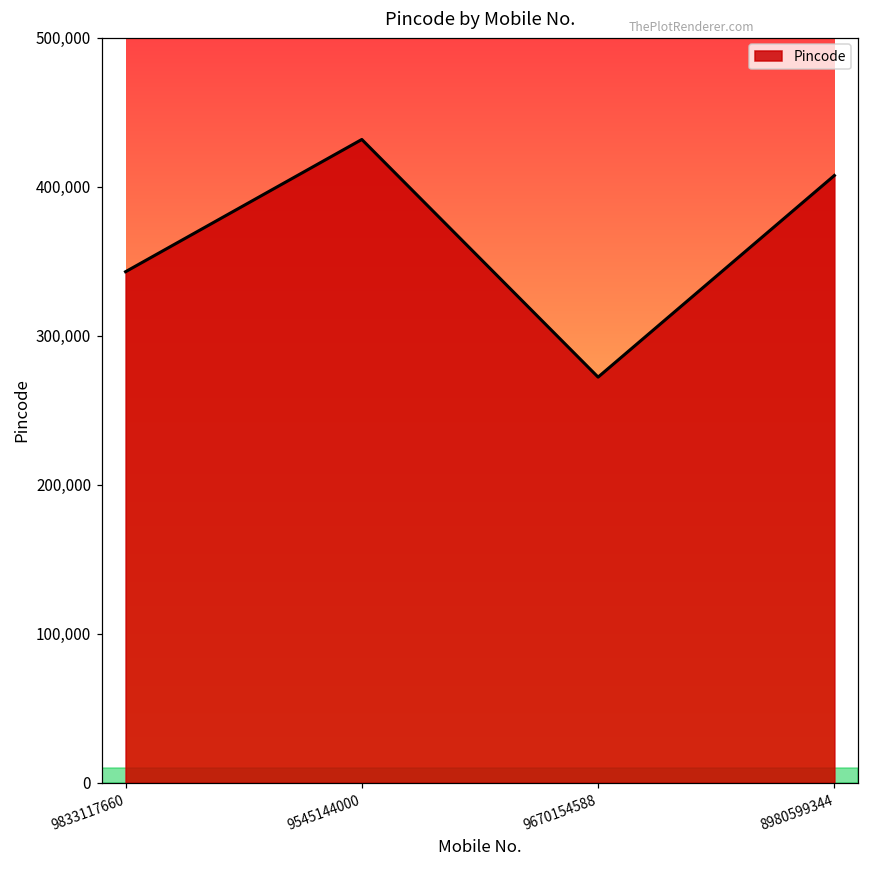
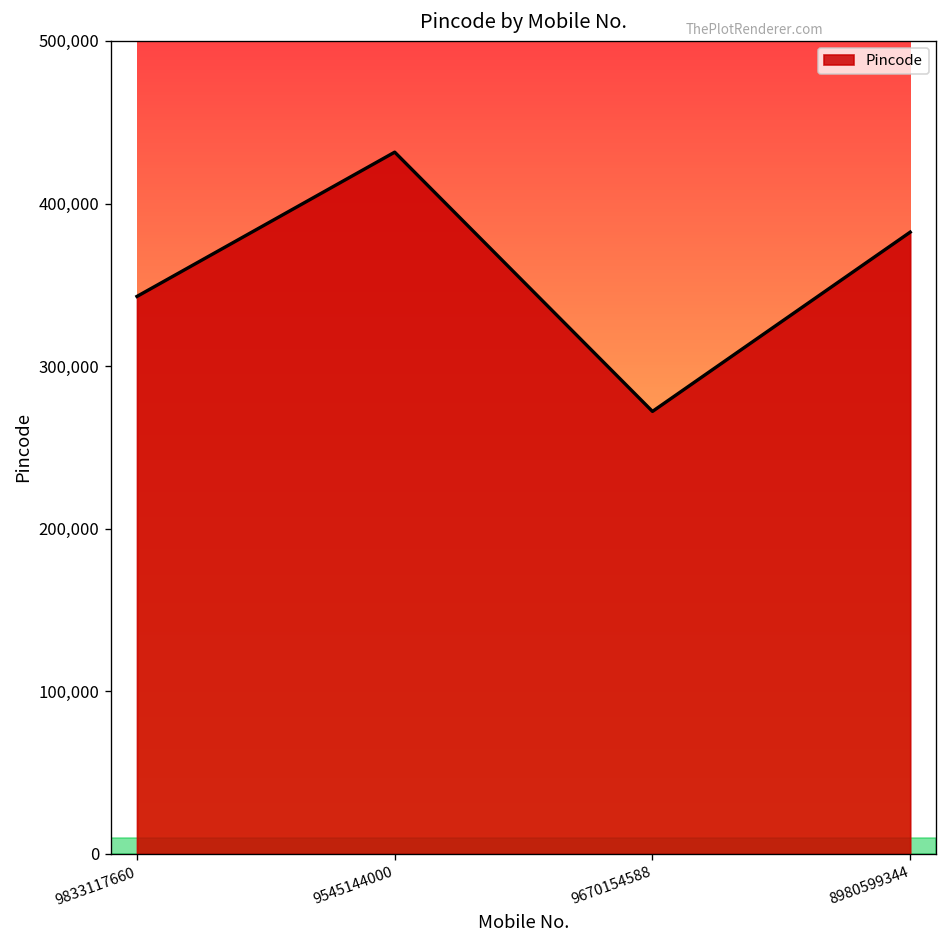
  {
    "9833117660": "343,000",
    "9545144000": "432,000",
    "9670154588": "272,000",
-   "8980599344": "407,000"
+   "8980599344": "382,000"
  }
